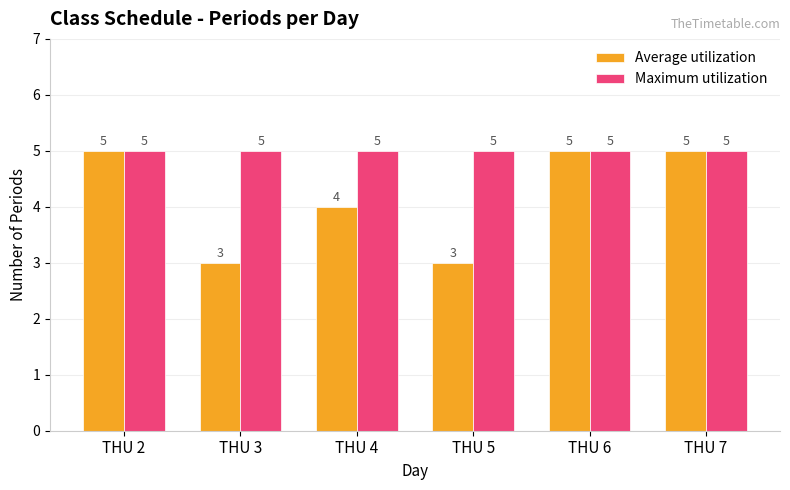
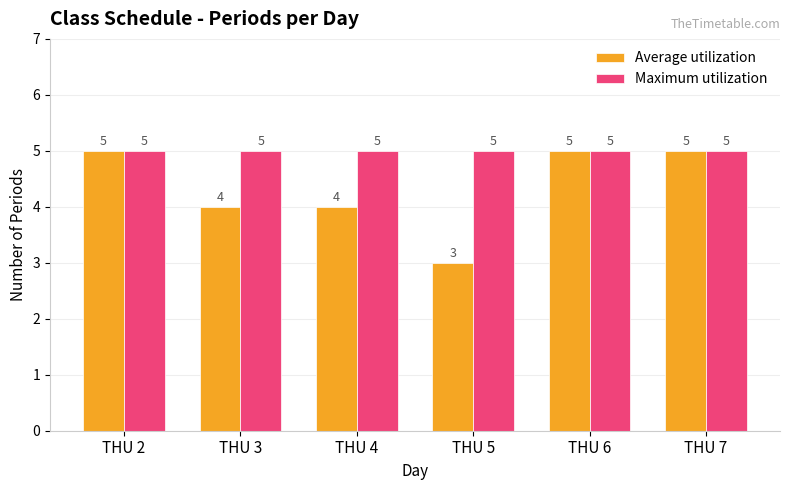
  {
    "Average utilization": {
      "THU 2": 5,
-     "THU 3": 3,
+     "THU 3": 4,
      "THU 4": 4,
      "THU 5": 3,
      "THU 6": 5,
      "THU 7": 5
    },
    "Maximum utilization": {
      "THU 2": 5,
      "THU 3": 5,
      "THU 4": 5,
      "THU 5": 5,
      "THU 6": 5,
      "THU 7": 5
    }
  }
